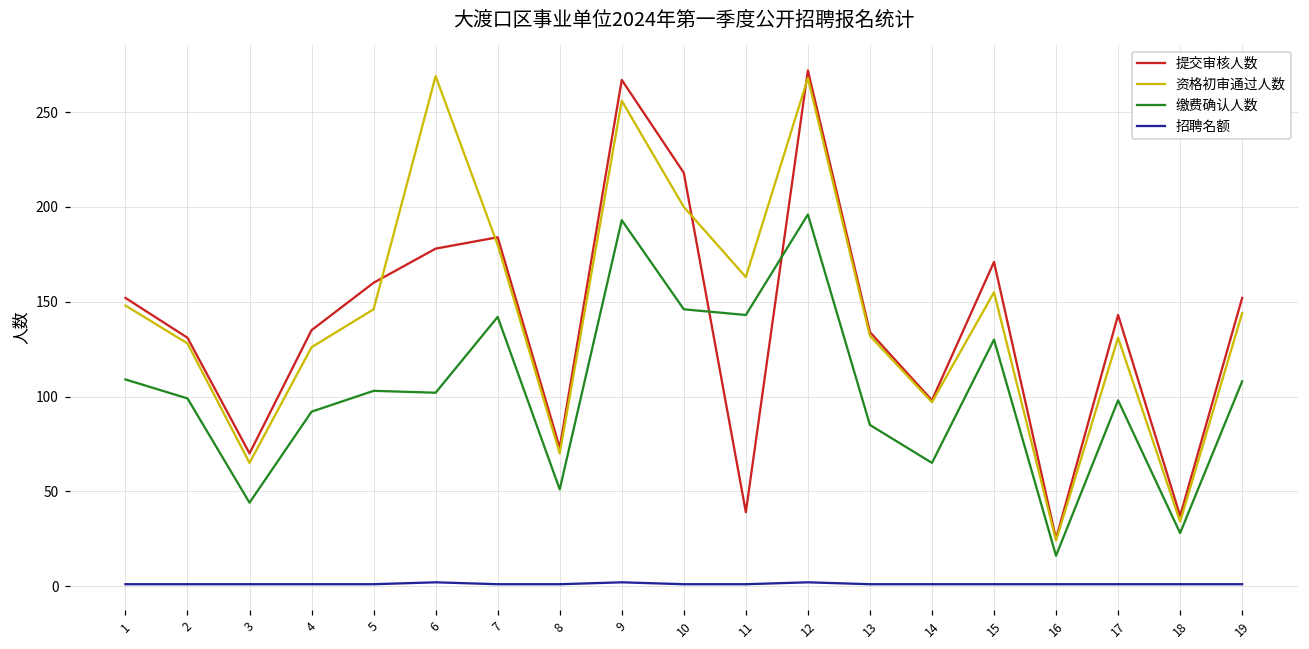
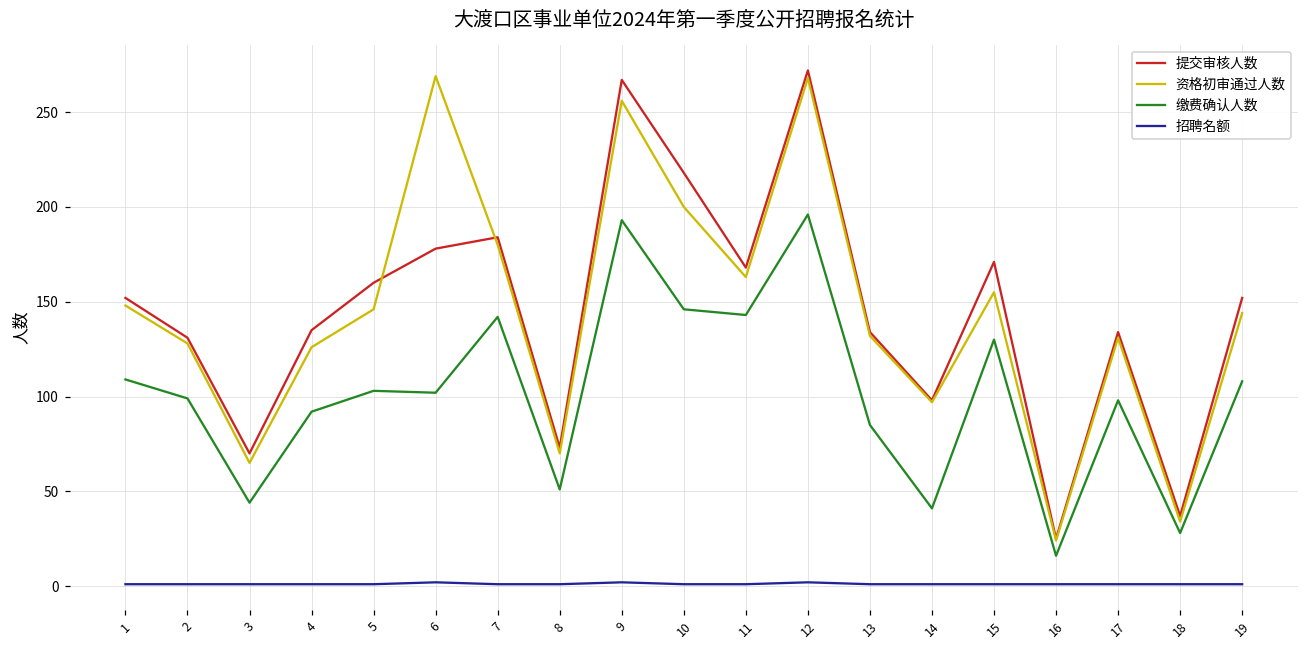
  {
    "提交审核人数": {
      "1": 152,
      "2": 131,
      "3": 70,
      "4": 135,
      "5": 160,
      "6": 178,
      "7": 184,
      "8": 73,
      "9": 267,
      "10": 218,
-     "11": 39,
+     "11": 168,
      "12": 272,
      "13": 134,
      "15": 171,
-     "17": 143,
+     "17": 134,
      "18": 37,
      "19": 152
    },
    "资格初审通过人数": {
      "1": 148,
      "2": 128,
      "3": 65,
      "4": 126,
      "5": 146,
      "6": 269,
      "7": 180,
      "8": 70,
      "9": 256,
      "10": 200,
      "11": 163,
      "12": 268,
      "13": 132,
      "15": 155,
      "17": 131,
      "18": 34,
      "19": 144
    },
    "缴费确认人数": {
      "1": 109,
      "2": 99,
      "3": 44,
      "4": 92,
      "5": 103,
      "6": 102,
      "7": 142,
      "8": 51,
      "9": 193,
      "10": 146,
      "11": 143,
      "12": 196,
      "13": 85,
-     "14": 65,
+     "14": 41,
      "15": 130,
      "16": 16,
      "17": 98,
      "18": 28,
      "19": 108
    },
    "招聘名额": {
      "1": 1,
      "2": 1,
      "3": 1,
      "4": 1,
      "5": 1,
      "6": 2,
      "7": 1,
      "8": 1,
      "9": 2,
      "10": 1,
      "11": 1,
      "12": 2,
      "13": 1,
      "14": 1,
      "15": 1,
      "16": 1,
      "17": 1,
      "18": 1,
      "19": 1
    }
  }
